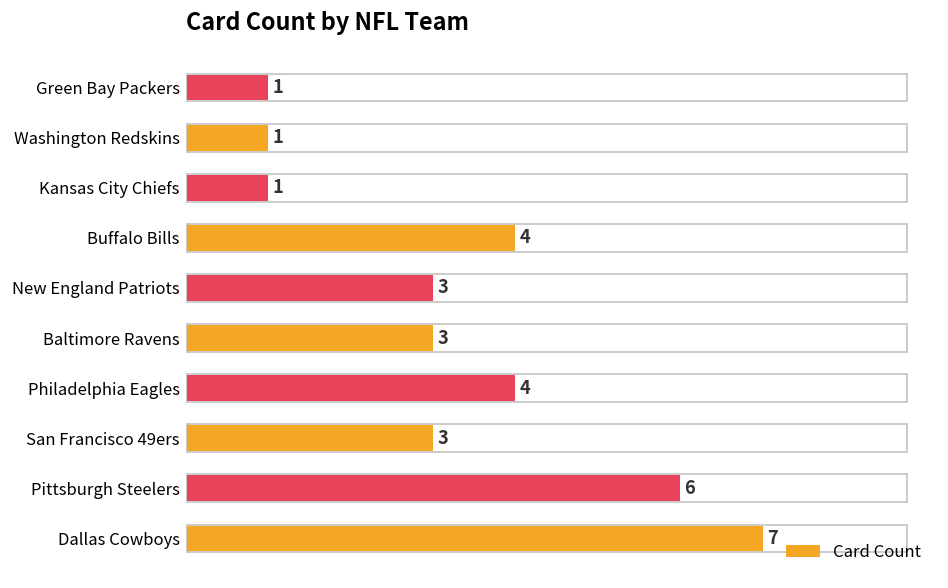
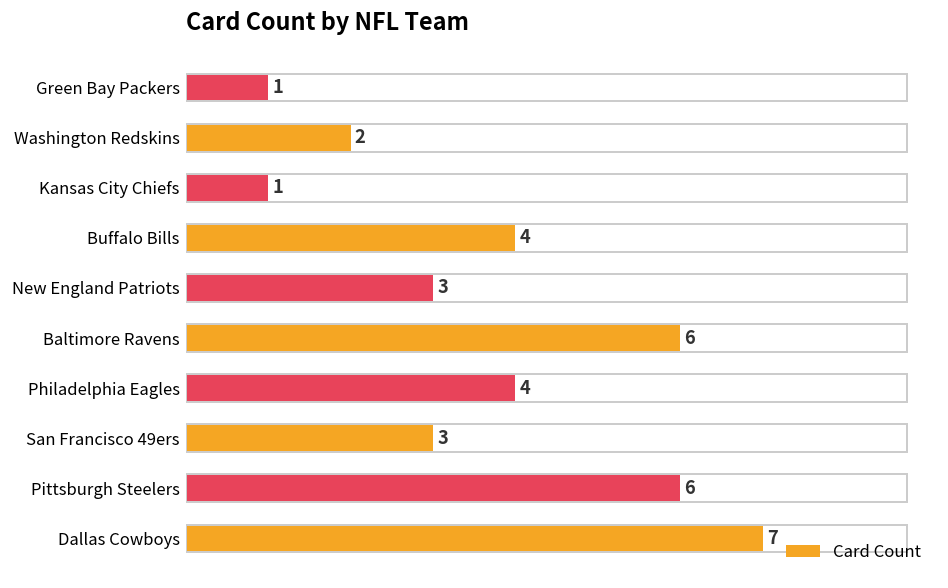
  {
    "Green Bay Packers": 1,
-   "Washington Redskins": 1,
+   "Washington Redskins": 2,
    "Kansas City Chiefs": 1,
    "Buffalo Bills": 4,
    "New England Patriots": 3,
-   "Baltimore Ravens": 3,
+   "Baltimore Ravens": 6,
    "Philadelphia Eagles": 4,
    "San Francisco 49ers": 3,
    "Pittsburgh Steelers": 6,
    "Dallas Cowboys": 7
  }
